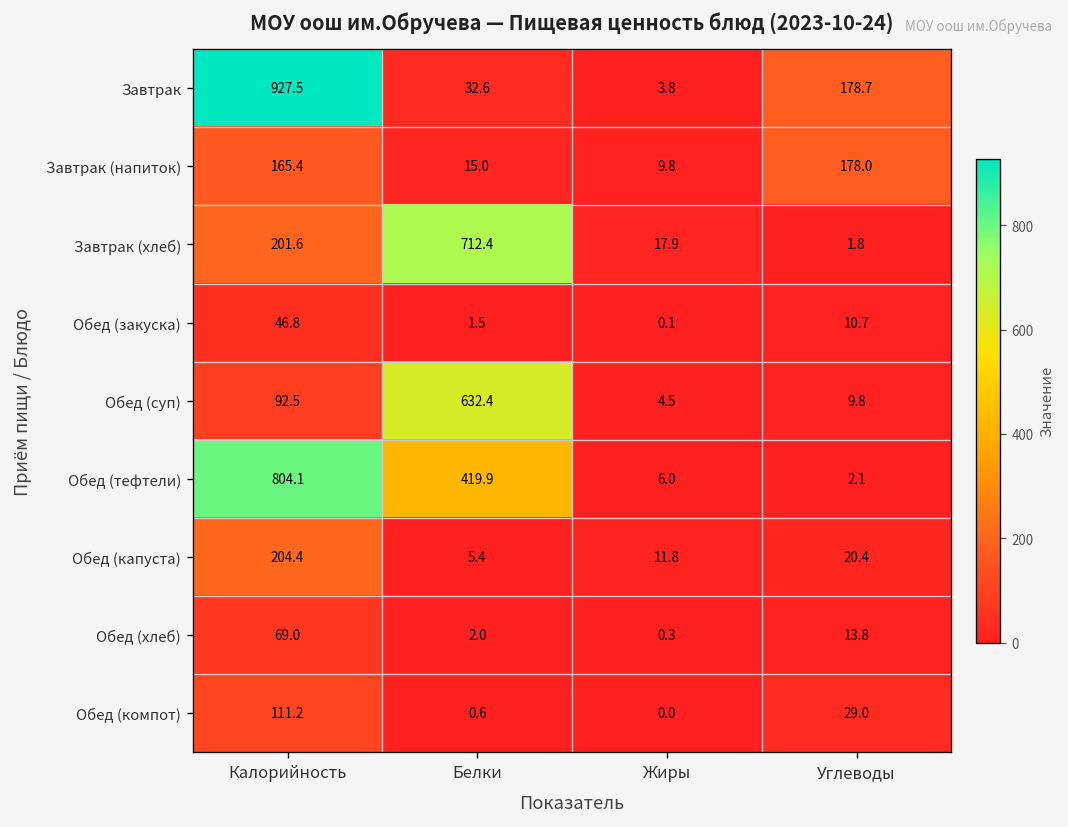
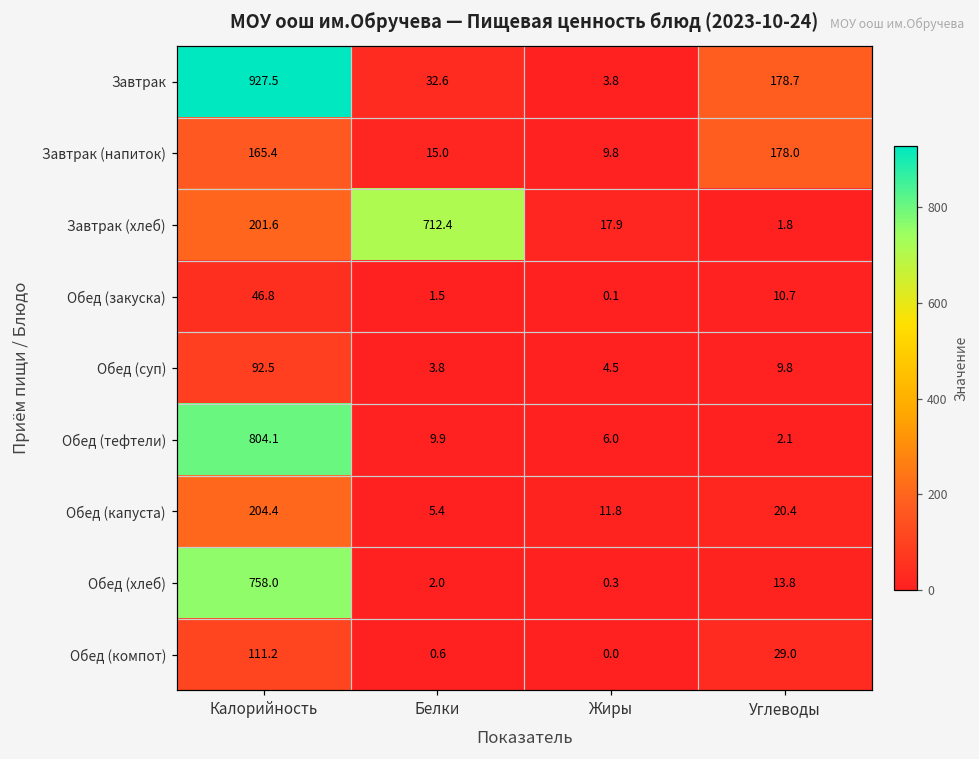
  {
    "Завтрак": {
      "Калорийность": 927.5,
      "Белки": 32.6,
      "Жиры": 3.8,
      "Углеводы": 178.7
    },
    "Завтрак (напиток)": {
      "Калорийность": 165.4,
      "Белки": 15.0,
      "Жиры": 9.8,
      "Углеводы": 178.0
    },
    "Завтрак (хлеб)": {
      "Калорийность": 201.6,
      "Белки": 712.4,
      "Жиры": 17.9,
      "Углеводы": 1.8
    },
    "Обед (закуска)": {
      "Калорийность": 46.8,
      "Белки": 1.5,
      "Жиры": 0.1,
      "Углеводы": 10.7
    },
    "Обед (суп)": {
      "Калорийность": 92.5,
-     "Белки": 632.4,
+     "Белки": 3.8,
      "Жиры": 4.5,
      "Углеводы": 9.8
    },
    "Обед (тефтели)": {
      "Калорийность": 804.1,
-     "Белки": 419.9,
+     "Белки": 9.9,
      "Жиры": 6.0,
      "Углеводы": 2.1
    },
    "Обед (капуста)": {
      "Калорийность": 204.4,
      "Белки": 5.4,
      "Жиры": 11.8,
      "Углеводы": 20.4
    },
    "Обед (хлеб)": {
-     "Калорийность": 69.0,
+     "Калорийность": 758.0,
      "Белки": 2.0,
      "Жиры": 0.3,
      "Углеводы": 13.8
    },
    "Обед (компот)": {
      "Калорийность": 111.2,
      "Белки": 0.6,
      "Жиры": 0.0,
      "Углеводы": 29.0
    }
  }
